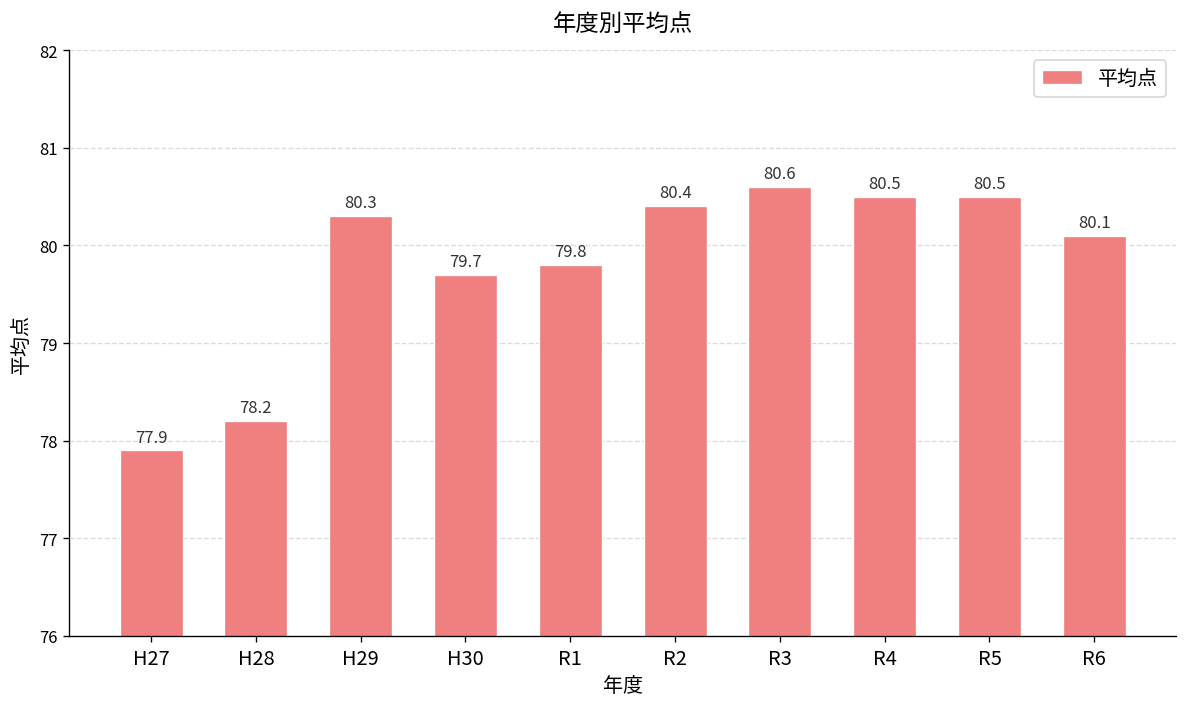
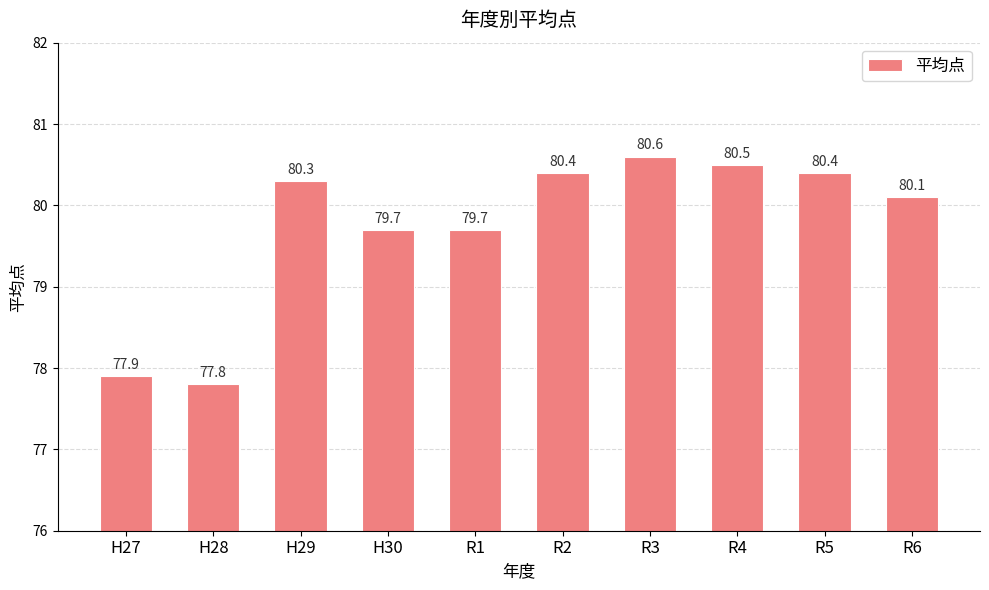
  {
    "H27": 77.9,
-   "H28": 78.2,
+   "H28": 77.8,
    "H29": 80.3,
    "H30": 79.7,
-   "R1": 79.8,
+   "R1": 79.7,
    "R2": 80.4,
    "R3": 80.6,
    "R4": 80.5,
-   "R5": 80.5,
+   "R5": 80.4,
    "R6": 80.1
  }
